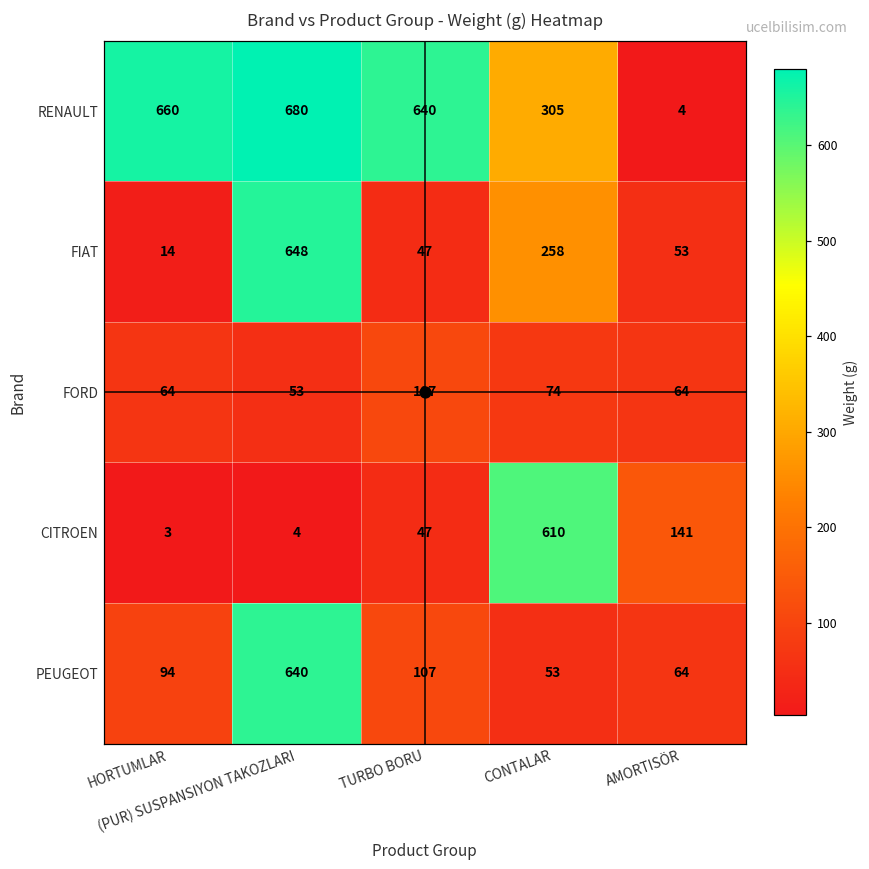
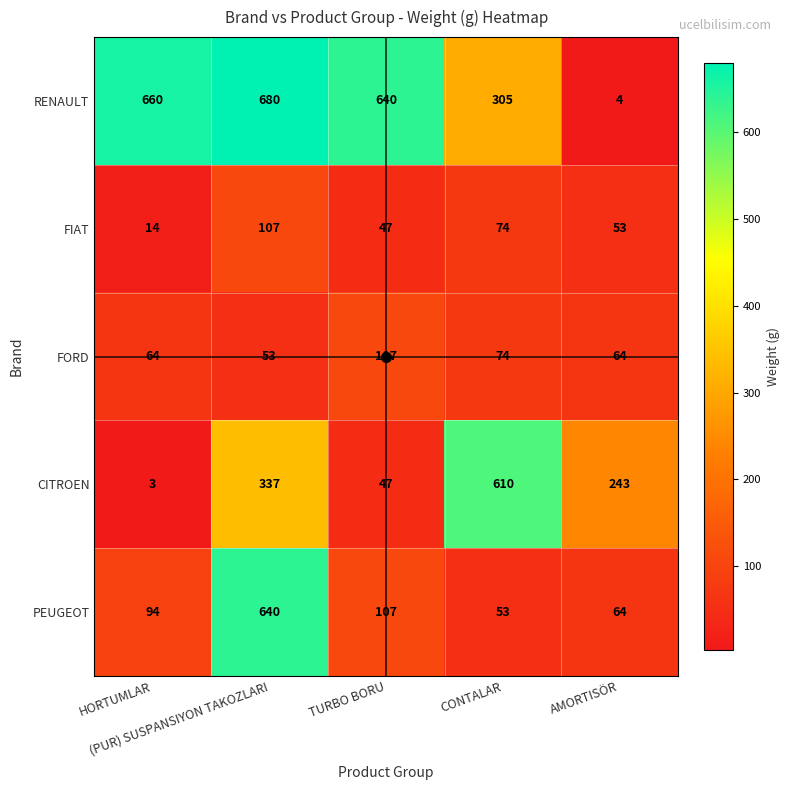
  {
    "RENAULT": {
      "HORTUMLAR": 660,
      "(PUR) SUSPANSIYON TAKOZLARI": 680,
      "TURBO BORU": 640,
      "CONTALAR": 305,
      "AMORTISÖR": 4
    },
    "FIAT": {
      "HORTUMLAR": 14,
-     "(PUR) SUSPANSIYON TAKOZLARI": 648,
+     "(PUR) SUSPANSIYON TAKOZLARI": 107,
      "TURBO BORU": 47,
-     "CONTALAR": 258,
+     "CONTALAR": 74,
      "AMORTISÖR": 53
    },
    "FORD": {
      "HORTUMLAR": 64,
      "(PUR) SUSPANSIYON TAKOZLARI": 53,
      "CONTALAR": 74,
      "AMORTISÖR": 64
    },
    "CITROEN": {
      "HORTUMLAR": 3,
-     "(PUR) SUSPANSIYON TAKOZLARI": 4,
+     "(PUR) SUSPANSIYON TAKOZLARI": 337,
      "TURBO BORU": 47,
      "CONTALAR": 610,
-     "AMORTISÖR": 141
+     "AMORTISÖR": 243
    },
    "PEUGEOT": {
      "HORTUMLAR": 94,
      "(PUR) SUSPANSIYON TAKOZLARI": 640,
      "TURBO BORU": 107,
      "CONTALAR": 53,
      "AMORTISÖR": 64
    }
  }
